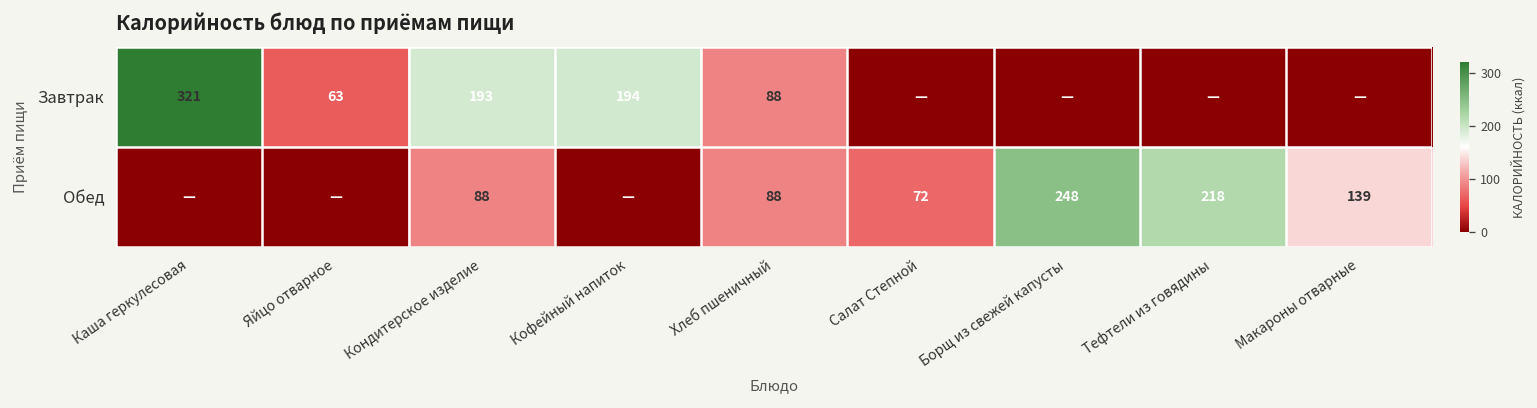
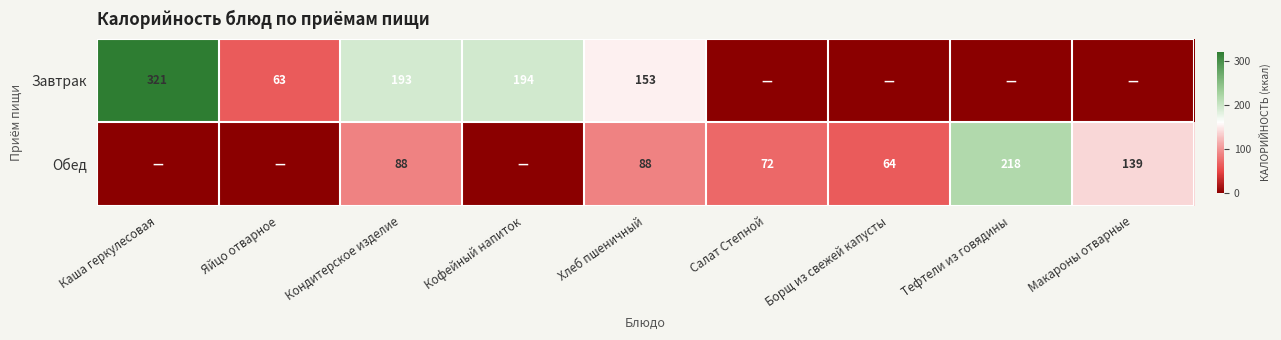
  {
    "Завтрак": {
      "Каша геркулесовая": 321,
      "Яйцо отварное": 63,
      "Кофейный напиток": 194,
-     "Хлеб пшеничный": 88
+     "Хлеб пшеничный": 153
    },
    "Обед": {
      "Кондитерское изделие": 88,
      "Хлеб пшеничный": 88,
      "Салат Степной": 72,
-     "Борщ из свежей капусты": 248,
+     "Борщ из свежей капусты": 64,
      "Тефтели из говядины": 218,
      "Макароны отварные": 139
    }
  }
